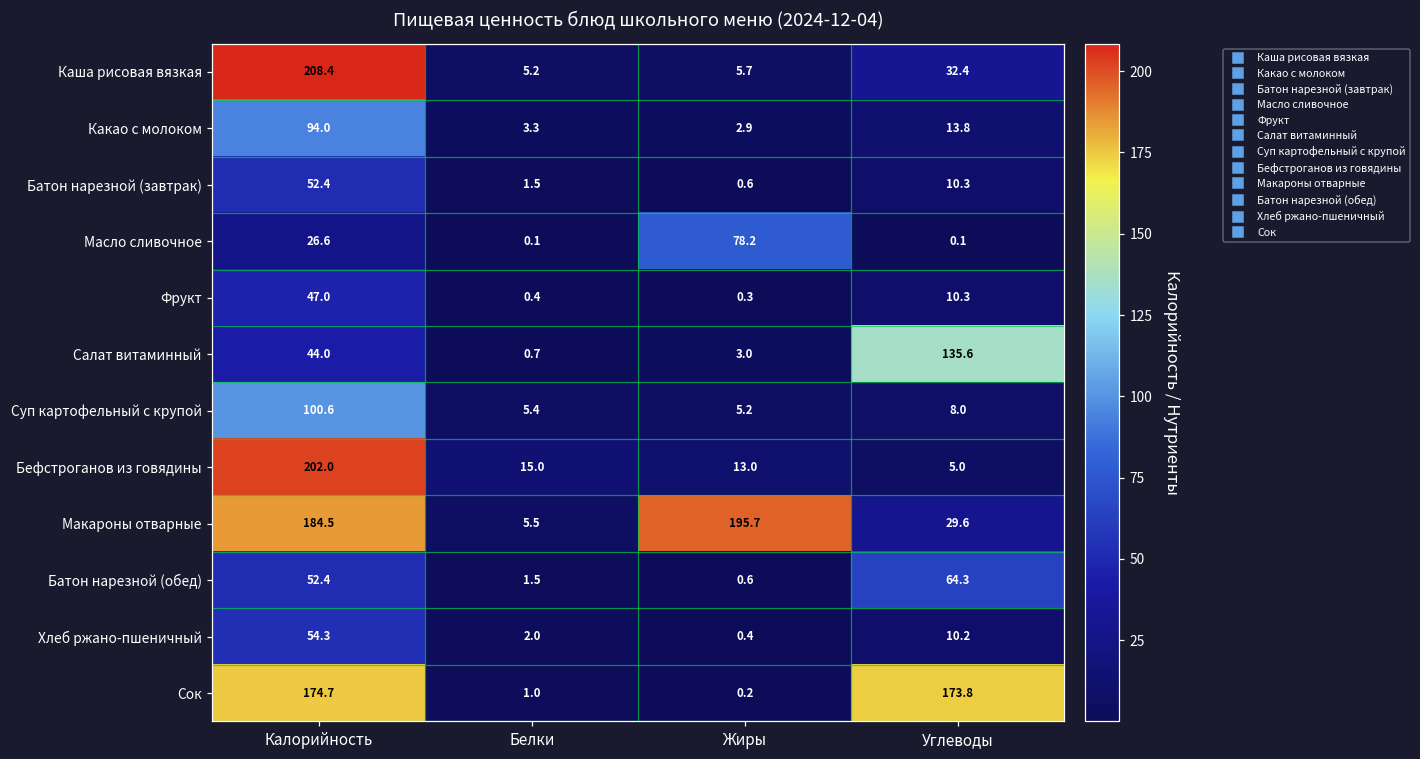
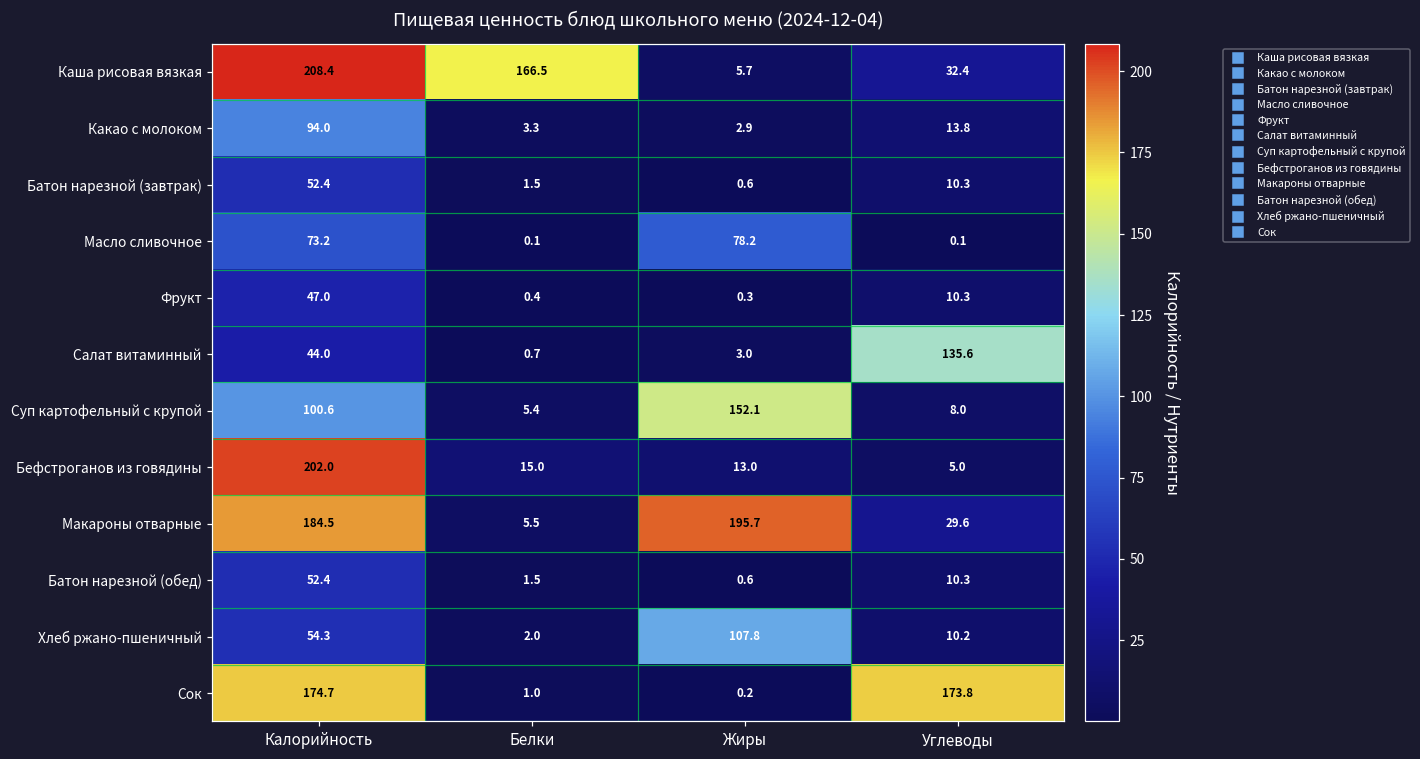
  {
    "Каша рисовая вязкая": {
      "Калорийность": 208.4,
-     "Белки": 5.2,
+     "Белки": 166.5,
      "Жиры": 5.7,
      "Углеводы": 32.4
    },
    "Какао с молоком": {
      "Калорийность": 94.0,
      "Белки": 3.3,
      "Жиры": 2.9,
      "Углеводы": 13.8
    },
    "Батон нарезной (завтрак)": {
      "Калорийность": 52.4,
      "Белки": 1.5,
      "Жиры": 0.6,
      "Углеводы": 10.3
    },
    "Масло сливочное": {
-     "Калорийность": 26.6,
+     "Калорийность": 73.2,
      "Белки": 0.1,
      "Жиры": 78.2,
      "Углеводы": 0.1
    },
    "Фрукт": {
      "Калорийность": 47.0,
      "Белки": 0.4,
      "Жиры": 0.3,
      "Углеводы": 10.3
    },
    "Салат витаминный": {
      "Калорийность": 44.0,
      "Белки": 0.7,
      "Жиры": 3.0,
      "Углеводы": 135.6
    },
    "Суп картофельный с крупой": {
      "Калорийность": 100.6,
      "Белки": 5.4,
-     "Жиры": 5.2,
+     "Жиры": 152.1,
      "Углеводы": 8.0
    },
    "Бефстроганов из говядины": {
      "Калорийность": 202.0,
      "Белки": 15.0,
      "Жиры": 13.0,
      "Углеводы": 5.0
    },
    "Макароны отварные": {
      "Калорийность": 184.5,
      "Белки": 5.5,
      "Жиры": 195.7,
      "Углеводы": 29.6
    },
    "Батон нарезной (обед)": {
      "Калорийность": 52.4,
      "Белки": 1.5,
      "Жиры": 0.6,
-     "Углеводы": 64.3
+     "Углеводы": 10.3
    },
    "Хлеб ржано-пшеничный": {
      "Калорийность": 54.3,
      "Белки": 2.0,
-     "Жиры": 0.4,
+     "Жиры": 107.8,
      "Углеводы": 10.2
    },
    "Сок": {
      "Калорийность": 174.7,
      "Белки": 1.0,
      "Жиры": 0.2,
      "Углеводы": 173.8
    }
  }
